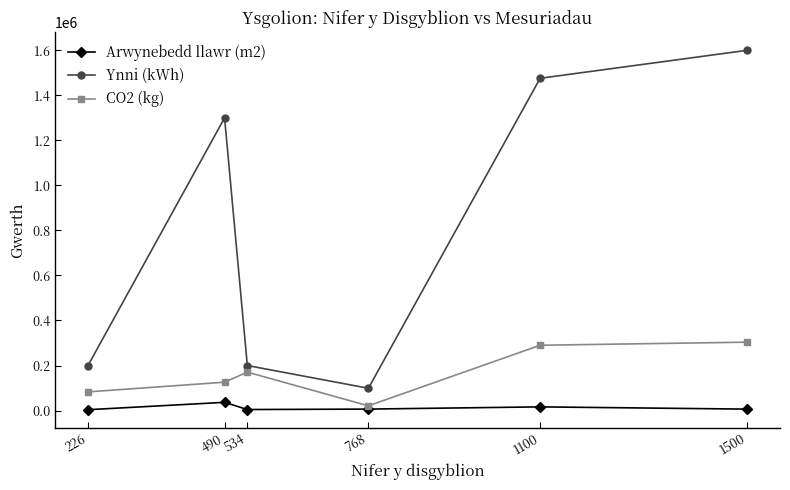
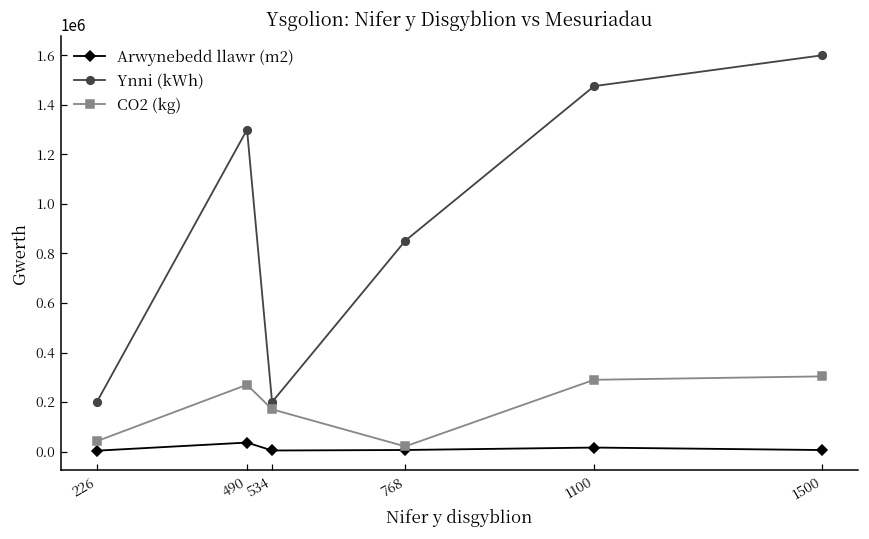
  {
    "Arwynebedd llawr (m2)": {
      "226": 0,
      "490": 40000,
      "534": 0,
      "768": 10000,
      "1100": 20000,
      "1500": 10000
    },
    "Ynni (kWh)": {
      "226": 200000,
      "490": 1300000,
      "534": 200000,
-     "768": 100000,
+     "768": 850000,
      "1100": 1480000,
      "1500": 1600000
    },
    "CO2 (kg)": {
-     "226": 80000,
-     "490": 130000,
+     "226": 40000,
+     "490": 270000,
      "534": 170000,
      "768": 20000,
      "1100": 290000,
      "1500": 300000
    }
  }
